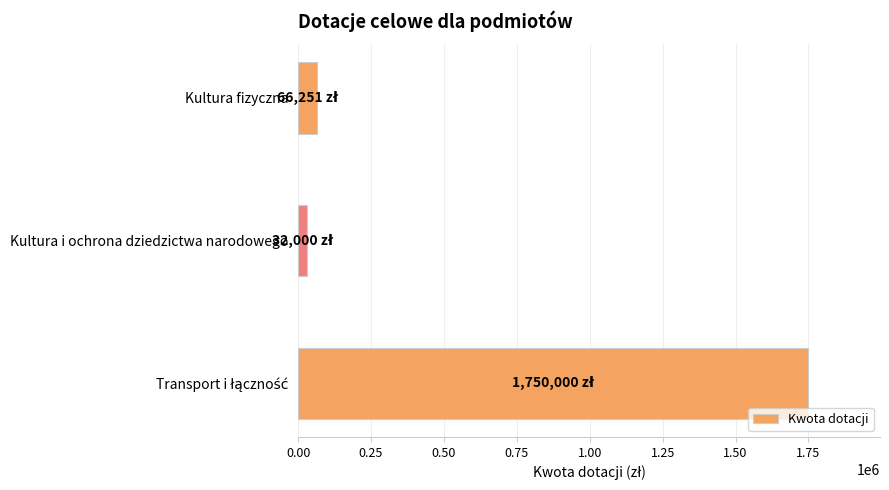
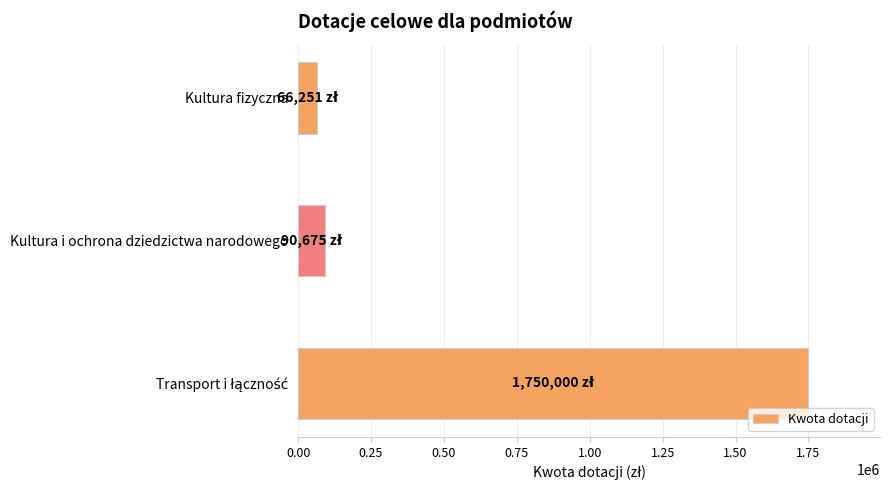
  {
    "Kultura fizyczna": "66,251",
-   "Kultura i ochrona dziedzictwa narodowego": "32,000",
+   "Kultura i ochrona dziedzictwa narodowego": "90,675",
    "Transport i łączność": "1,750,000"
  }
